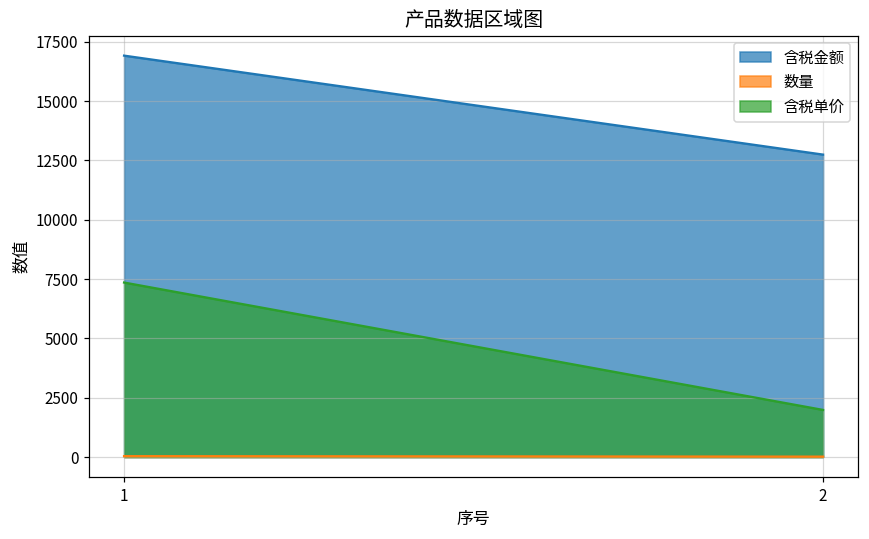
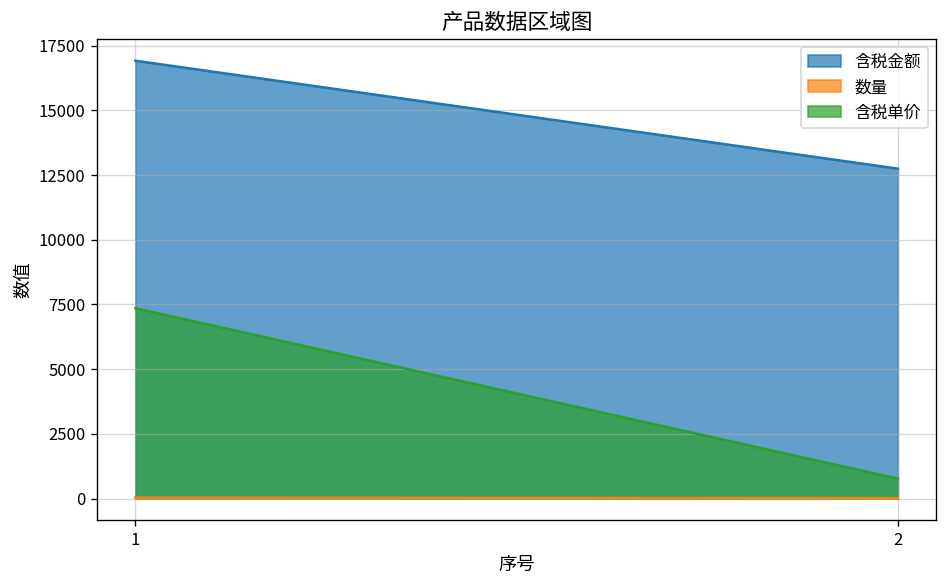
  {
    "含税金额": {
      "1": 16900,
      "2": 12700
    },
    "数量": {
      "1": 0,
      "2": 0
    },
    "含税单价": {
      "1": 7400,
-     "2": 2000
+     "2": 800
    }
  }
